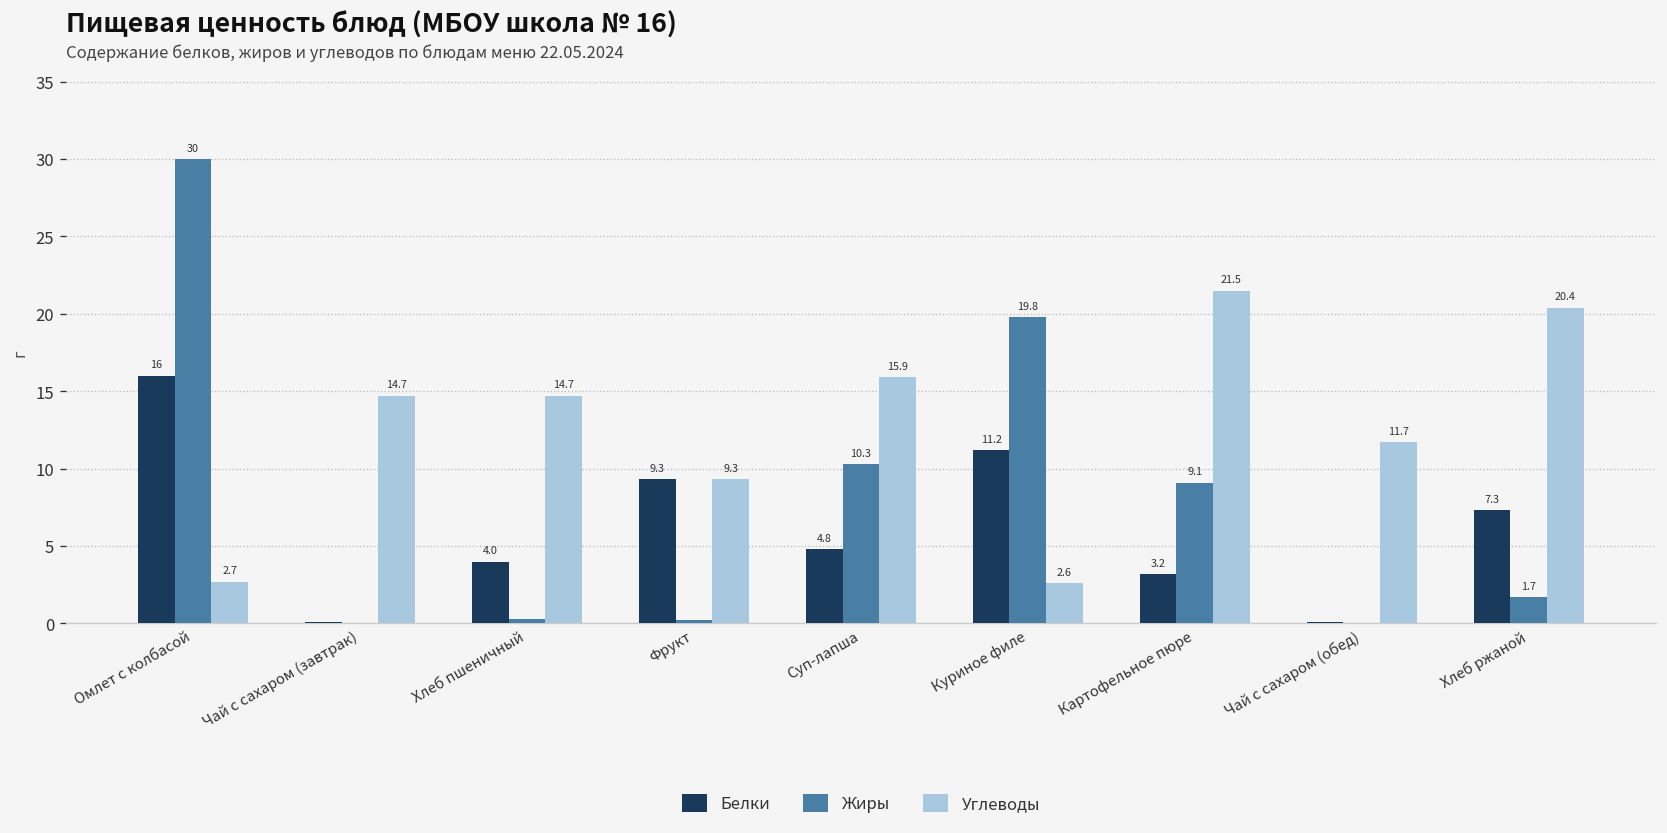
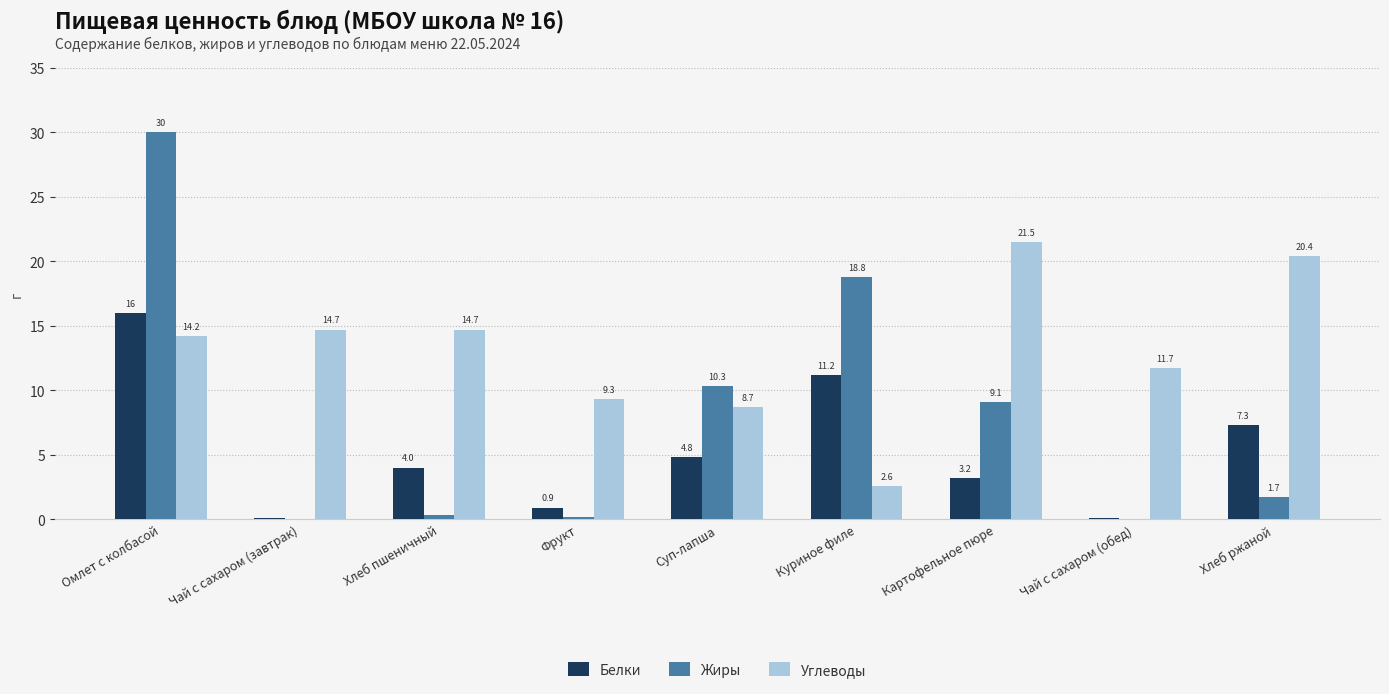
  {
    "Белки": {
      "Омлет с колбасой": 16,
      "Хлеб пшеничный": 4.0,
-     "Фрукт": 9.3,
+     "Фрукт": 0.9,
      "Суп-лапша": 4.8,
      "Куриное филе": 11.2,
      "Картофельное пюре": 3.2,
      "Хлеб ржаной": 7.3
    },
    "Жиры": {
      "Омлет с колбасой": 30,
      "Суп-лапша": 10.3,
-     "Куриное филе": 19.8,
+     "Куриное филе": 18.8,
      "Картофельное пюре": 9.1,
      "Хлеб ржаной": 1.7
    },
    "Углеводы": {
-     "Омлет с колбасой": 2.7,
+     "Омлет с колбасой": 14.2,
      "Чай с сахаром (завтрак)": 14.7,
      "Хлеб пшеничный": 14.7,
      "Фрукт": 9.3,
-     "Суп-лапша": 15.9,
+     "Суп-лапша": 8.7,
      "Куриное филе": 2.6,
      "Картофельное пюре": 21.5,
      "Чай с сахаром (обед)": 11.7,
      "Хлеб ржаной": 20.4
    }
  }
